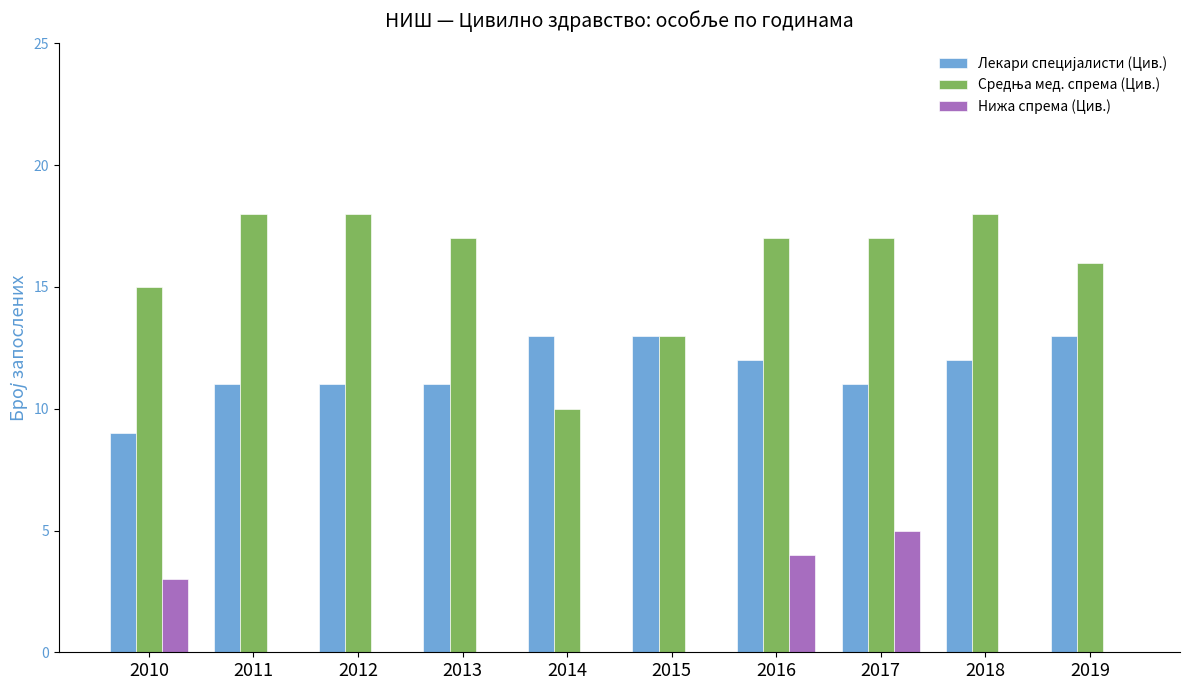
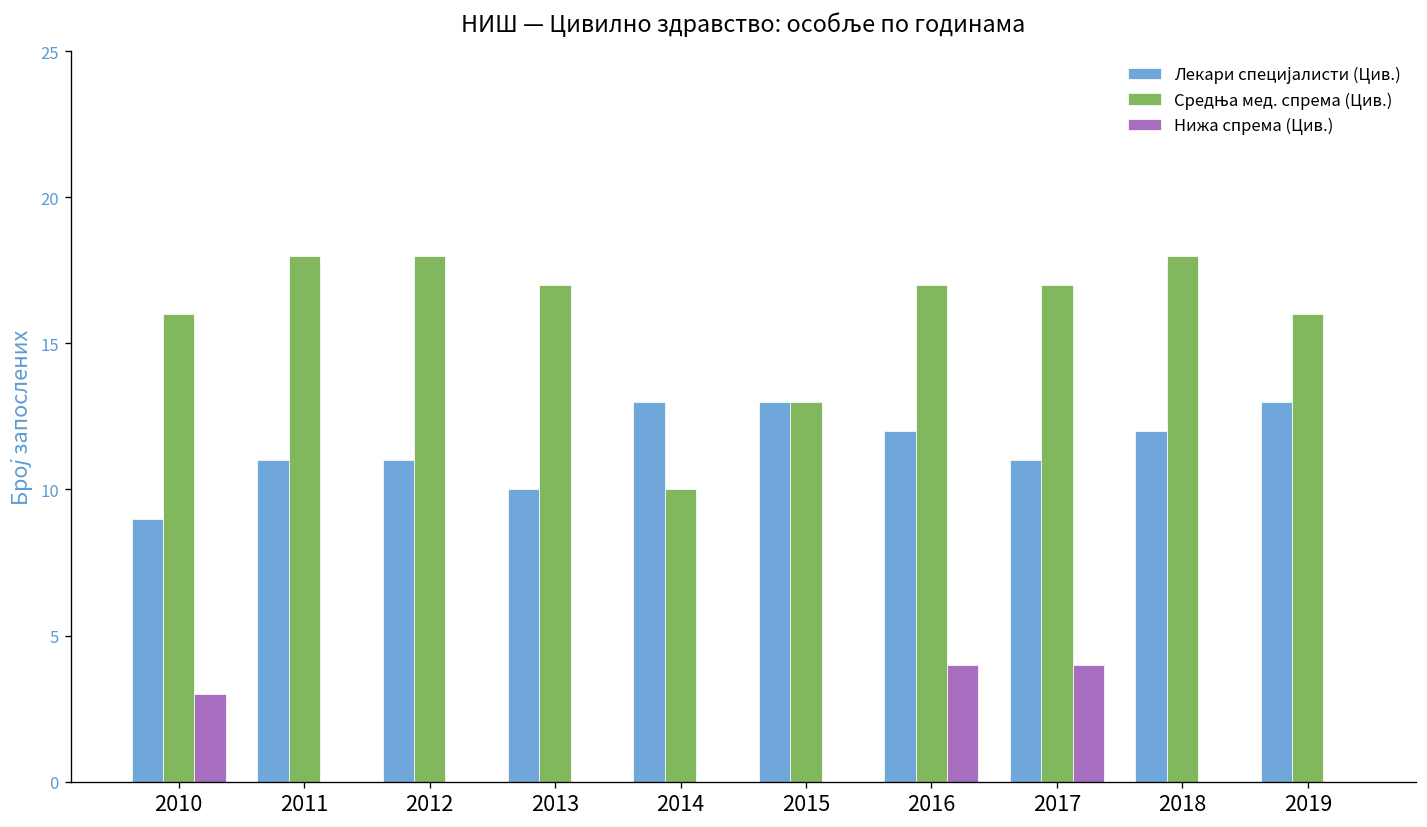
  {
    "Лекари специјалисти (Цив.)": {
      "2010": 9,
      "2011": 11,
      "2012": 11,
-     "2013": 11,
+     "2013": 10,
      "2014": 13,
      "2015": 13,
      "2016": 12,
      "2017": 11,
      "2018": 12,
      "2019": 13
    },
    "Средња мед. спрема (Цив.)": {
-     "2010": 15,
+     "2010": 16,
      "2011": 18,
      "2012": 18,
      "2013": 17,
      "2014": 10,
      "2015": 13,
      "2016": 17,
      "2017": 17,
      "2018": 18,
      "2019": 16
    },
    "Нижа спрема (Цив.)": {
      "2010": 3,
      "2011": 0,
      "2012": 0,
      "2013": 0,
      "2014": 0,
      "2015": 0,
      "2016": 4,
-     "2017": 5,
+     "2017": 4,
      "2018": 0,
      "2019": 0
    }
  }
